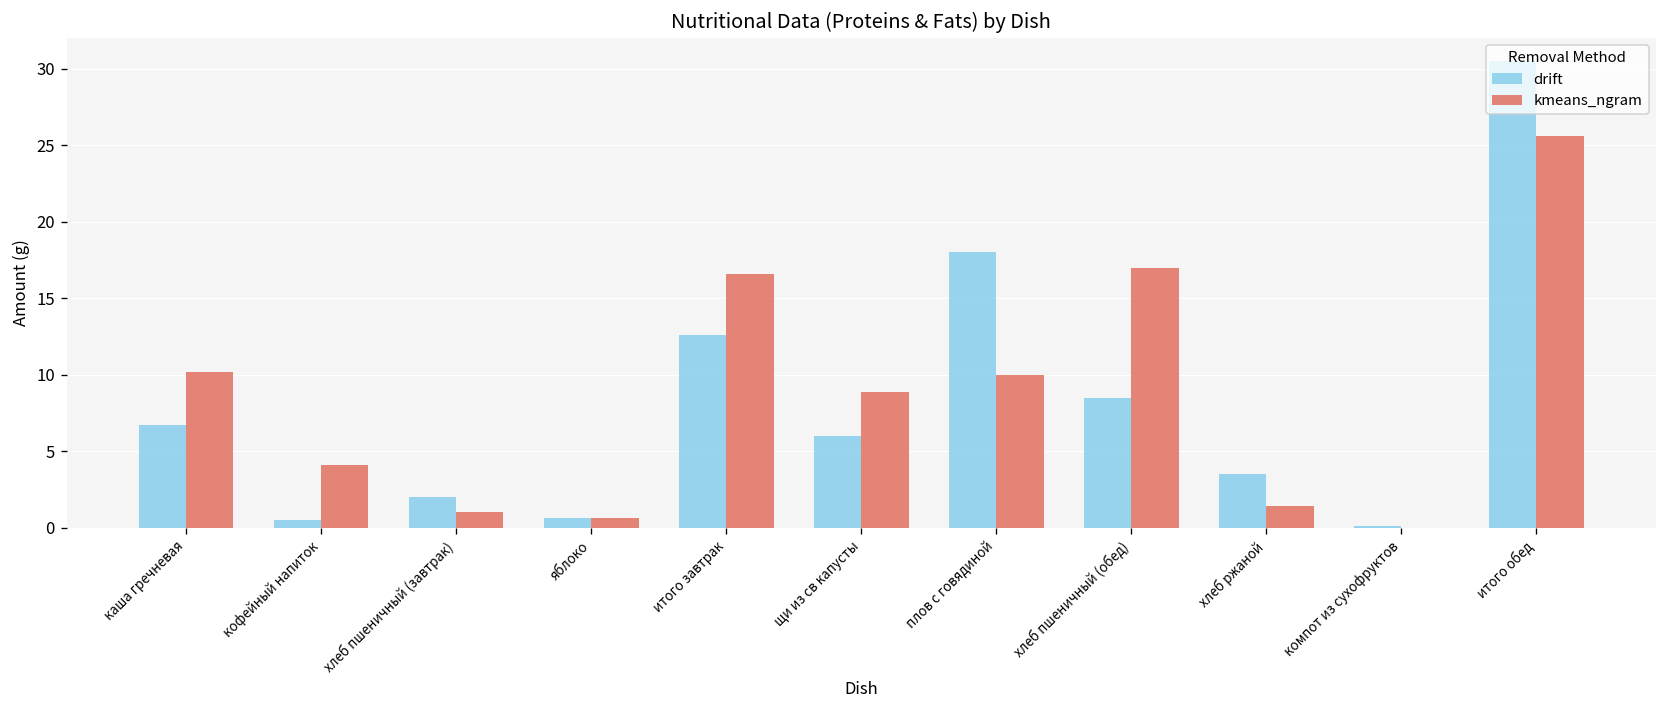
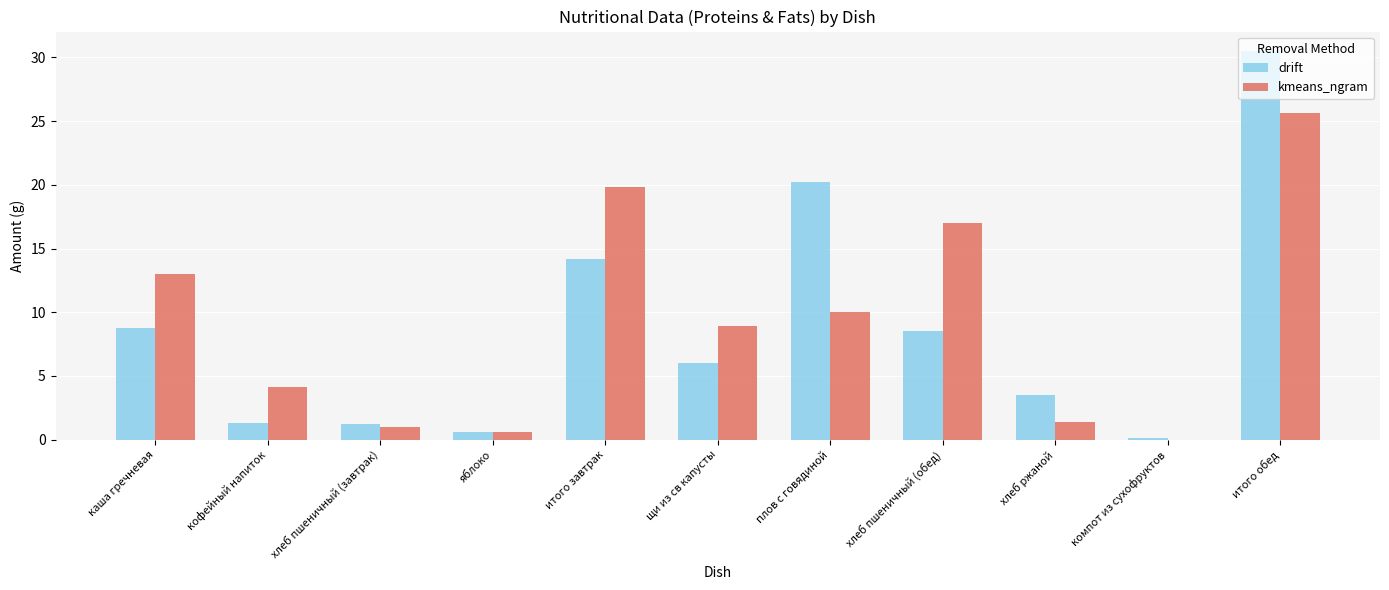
  {
    "drift": {
-     "каша гречневая": 6.7,
-     "кофейный напиток": 0.5,
-     "хлеб пшеничный (завтрак)": 2.0,
+     "каша гречневая": 8.8,
+     "кофейный напиток": 1.3,
+     "хлеб пшеничный (завтрак)": 1.2,
      "яблоко": 0.6,
-     "итого завтрак": 12.6,
+     "итого завтрак": 14.2,
      "щи из св капусты": 6.0,
-     "плов с говядиной": 18.0,
+     "плов с говядиной": 20.2,
      "хлеб пшеничный (обед)": 8.5,
      "хлеб ржаной": 3.5
    },
    "kmeans_ngram": {
-     "каша гречневая": 10.2,
+     "каша гречневая": 13.0,
      "кофейный напиток": 4.1,
      "хлеб пшеничный (завтрак)": 1.0,
      "яблоко": 0.6,
-     "итого завтрак": 16.6,
+     "итого завтрак": 19.8,
      "щи из св капусты": 8.9,
      "плов с говядиной": 10.0,
      "хлеб пшеничный (обед)": 17.0,
      "хлеб ржаной": 1.4,
      "компот из сухофруктов": 0.0,
      "итого обед": 25.6
    }
  }
